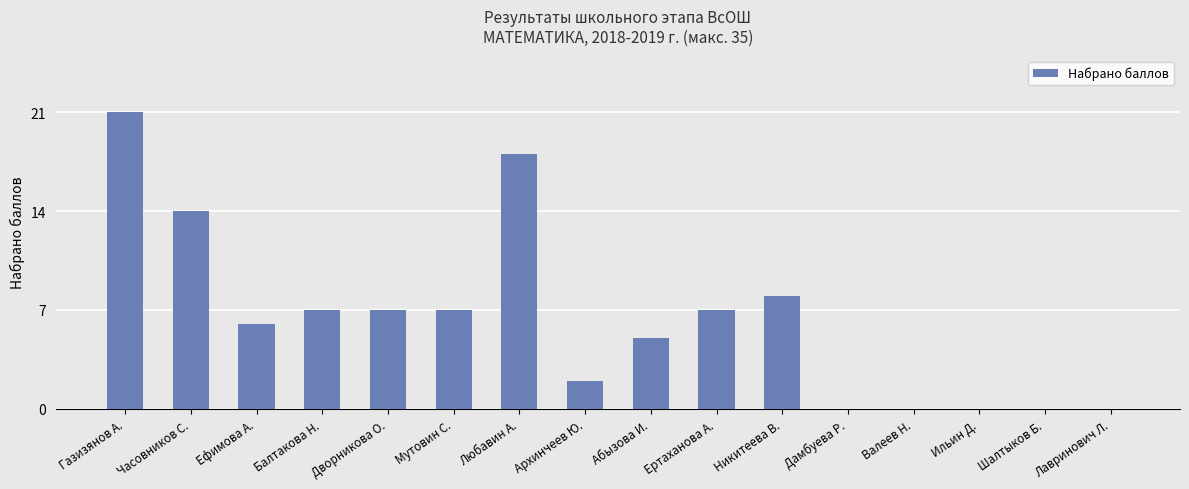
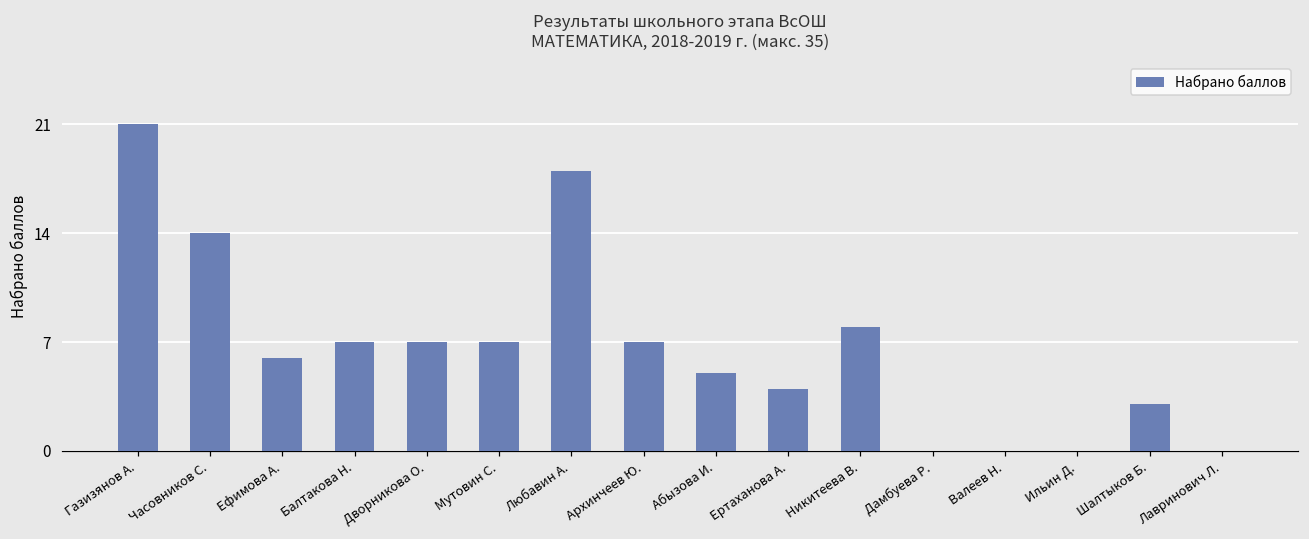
  {
    "Газизянов А.": 21,
    "Часовников С.": 14,
    "Ефимова А.": 6,
    "Балтакова Н.": 7,
    "Дворникова О.": 7,
    "Мутовин С.": 7,
    "Любавин А.": 18,
-   "Архинчеев Ю.": 2,
+   "Архинчеев Ю.": 7,
    "Абызова И.": 5,
-   "Ертаханова А.": 7,
+   "Ертаханова А.": 4,
    "Никитеева В.": 8,
    "Дамбуева Р.": 0,
    "Валеев Н.": 0,
    "Ильин Д.": 0,
-   "Шалтыков Б.": 0,
+   "Шалтыков Б.": 3,
    "Лавринович Л.": 0
  }
